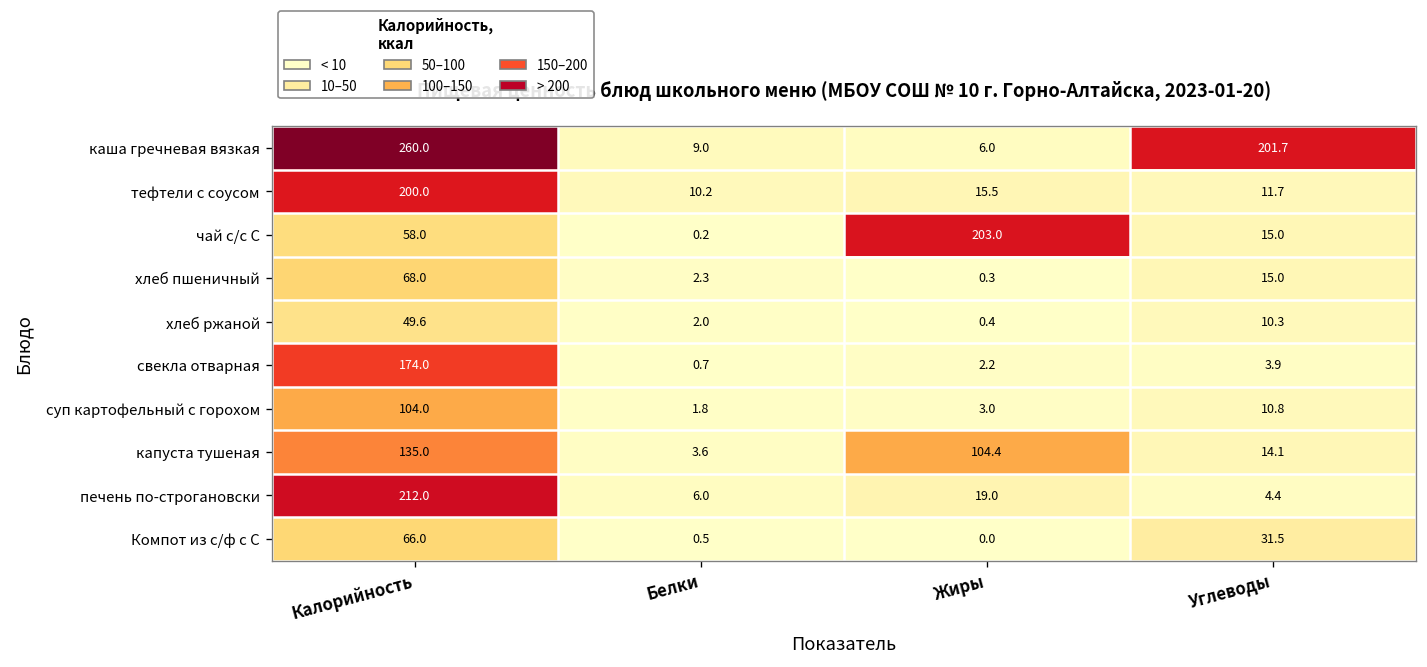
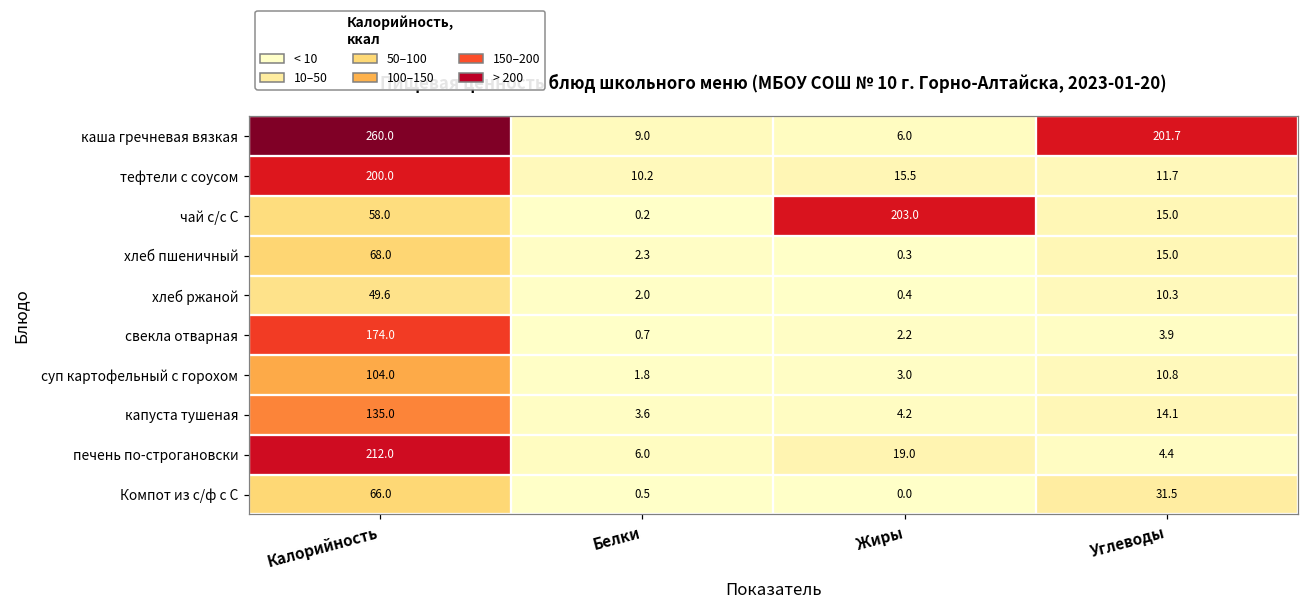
  {
    "каша гречневая вязкая": {
      "Калорийность": 260.0,
      "Белки": 9.0,
      "Жиры": 6.0,
      "Углеводы": 201.7
    },
    "тефтели с соусом": {
      "Калорийность": 200.0,
      "Белки": 10.2,
      "Жиры": 15.5,
      "Углеводы": 11.7
    },
    "чай с/с С": {
      "Калорийность": 58.0,
      "Белки": 0.2,
      "Жиры": 203.0,
      "Углеводы": 15.0
    },
    "хлеб пшеничный": {
      "Калорийность": 68.0,
      "Белки": 2.3,
      "Жиры": 0.3,
      "Углеводы": 15.0
    },
    "хлеб ржаной": {
      "Калорийность": 49.6,
      "Белки": 2.0,
      "Жиры": 0.4,
      "Углеводы": 10.3
    },
    "свекла отварная": {
      "Калорийность": 174.0,
      "Белки": 0.7,
      "Жиры": 2.2,
      "Углеводы": 3.9
    },
    "суп картофельный с горохом": {
      "Калорийность": 104.0,
      "Белки": 1.8,
      "Жиры": 3.0,
      "Углеводы": 10.8
    },
    "капуста тушеная": {
      "Калорийность": 135.0,
      "Белки": 3.6,
-     "Жиры": 104.4,
+     "Жиры": 4.2,
      "Углеводы": 14.1
    },
    "печень по-строгановски": {
      "Калорийность": 212.0,
      "Белки": 6.0,
      "Жиры": 19.0,
      "Углеводы": 4.4
    },
    "Компот из с/ф с С": {
      "Калорийность": 66.0,
      "Белки": 0.5,
      "Жиры": 0.0,
      "Углеводы": 31.5
    }
  }
